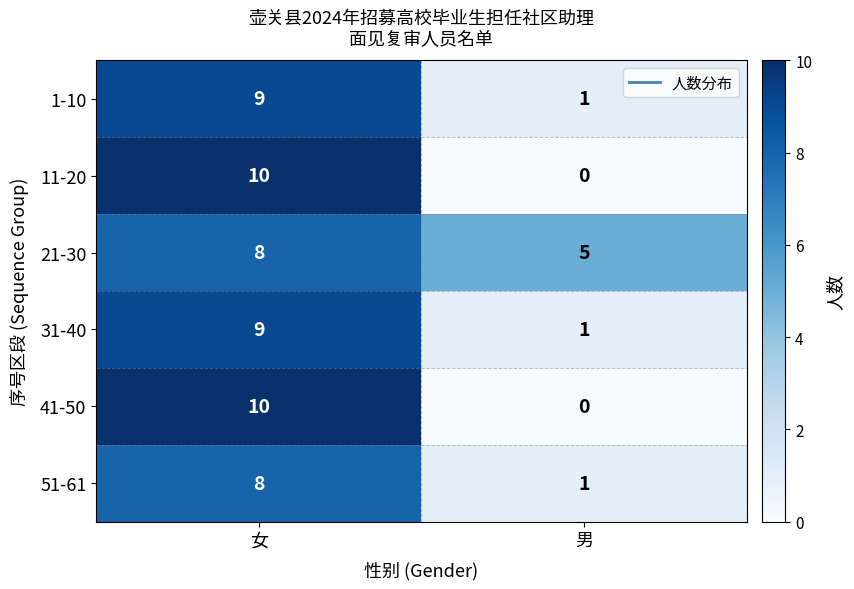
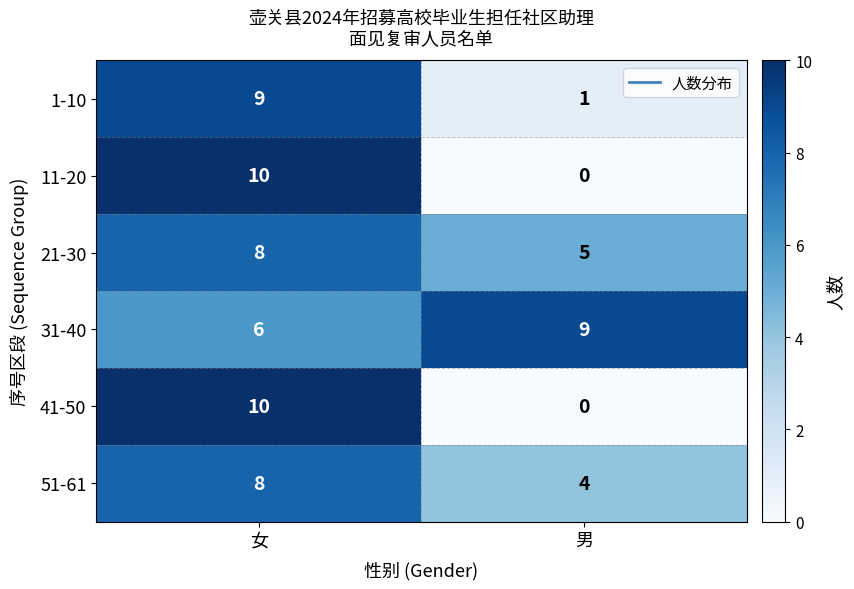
  {
    "1-10": {
      "女": 9,
      "男": 1
    },
    "11-20": {
      "女": 10,
      "男": 0
    },
    "21-30": {
      "女": 8,
      "男": 5
    },
    "31-40": {
-     "女": 9,
-     "男": 1
+     "女": 6,
+     "男": 9
    },
    "41-50": {
      "女": 10,
      "男": 0
    },
    "51-61": {
      "女": 8,
-     "男": 1
+     "男": 4
    }
  }
